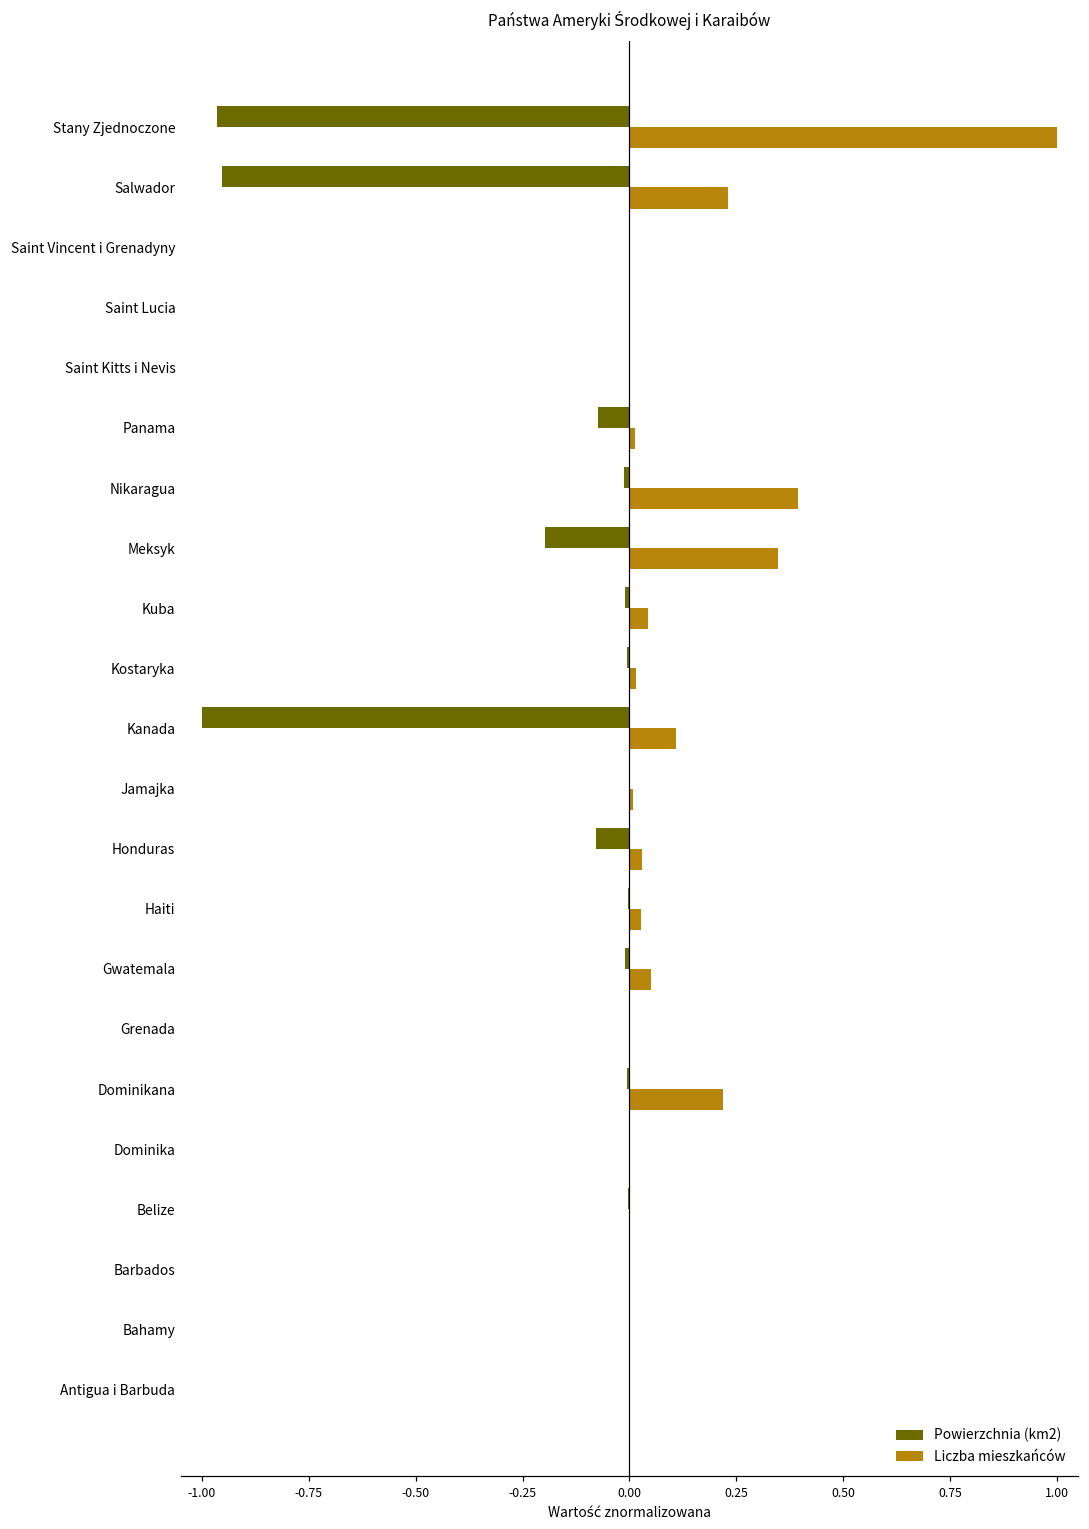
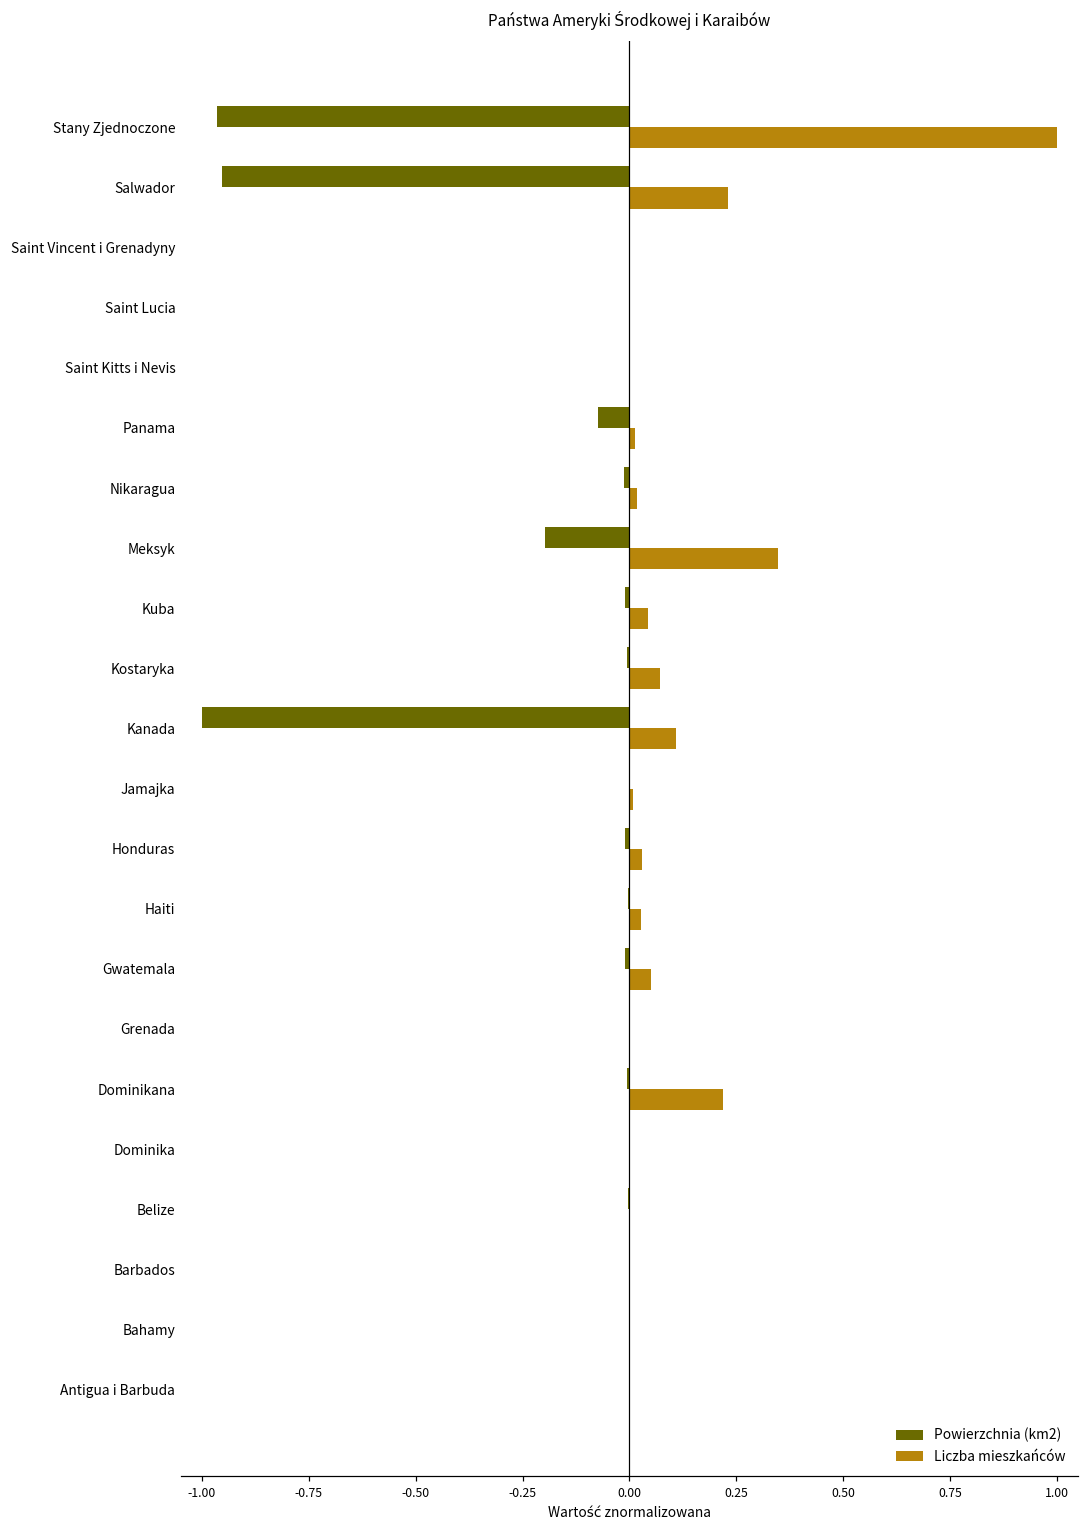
  {
    "Powierzchnia (km2)": {
      "Stany Zjednoczone": -0.97,
      "Salwador": -0.95,
      "Panama": -0.07,
      "Nikaragua": -0.01,
      "Meksyk": -0.20,
      "Kuba": -0.01,
      "Kanada": -1.00,
-     "Honduras": -0.08,
+     "Honduras": -0.01,
      "Gwatemala": -0.01
    },
    "Liczba mieszkańców": {
      "Stany Zjednoczone": 1.00,
      "Salwador": 0.23,
      "Panama": 0.01,
-     "Nikaragua": 0.39,
+     "Nikaragua": 0.02,
      "Meksyk": 0.35,
      "Kuba": 0.04,
-     "Kostaryka": 0.02,
+     "Kostaryka": 0.07,
      "Kanada": 0.11,
      "Jamajka": 0.01,
      "Honduras": 0.03,
      "Haiti": 0.03,
      "Gwatemala": 0.05,
      "Dominikana": 0.22
    }
  }
